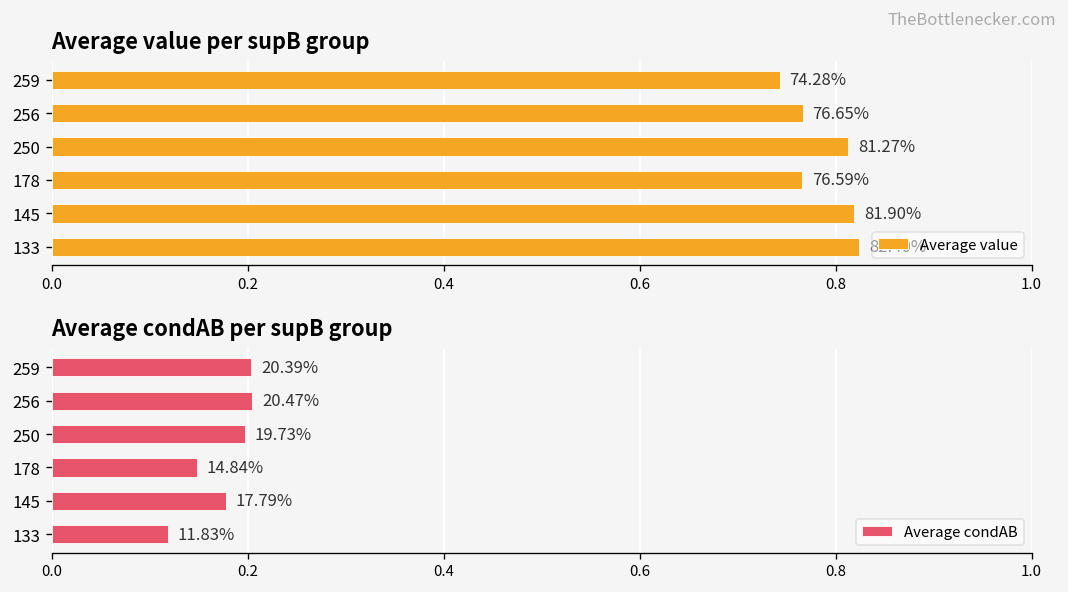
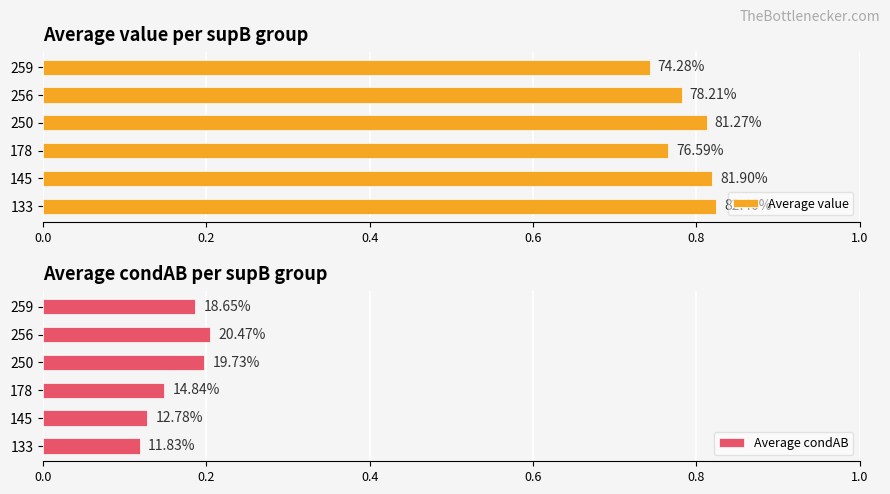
  {
    "Average value per supB group": {
      "259": "74.28%",
-     "256": "76.65%",
+     "256": "78.21%",
      "250": "81.27%",
      "178": "76.59%",
      "145": "81.90%"
    },
    "Average condAB per supB group": {
-     "259": "20.39%",
+     "259": "18.65%",
      "256": "20.47%",
      "250": "19.73%",
      "178": "14.84%",
-     "145": "17.79%",
+     "145": "12.78%",
      "133": "11.83%"
    }
  }
